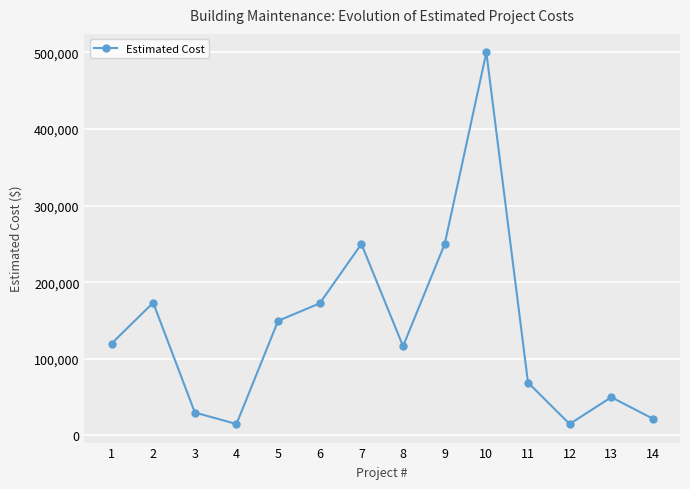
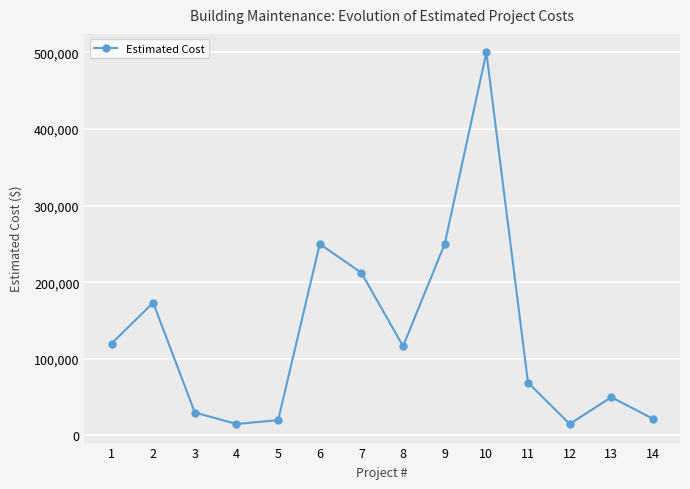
  {
    "1": "120,000",
    "2": "170,000",
    "3": "30,000",
    "4": "20,000",
-   "5": "150,000",
-   "6": "170,000",
-   "7": "250,000",
+   "5": "20,000",
+   "6": "250,000",
+   "7": "210,000",
    "8": "120,000",
    "9": "250,000",
    "10": "500,000",
    "11": "70,000",
    "12": "20,000",
    "13": "50,000",
    "14": "20,000"
  }
